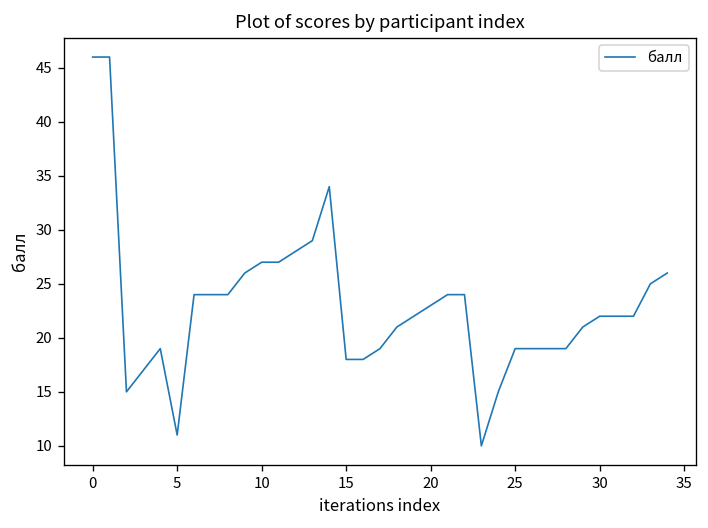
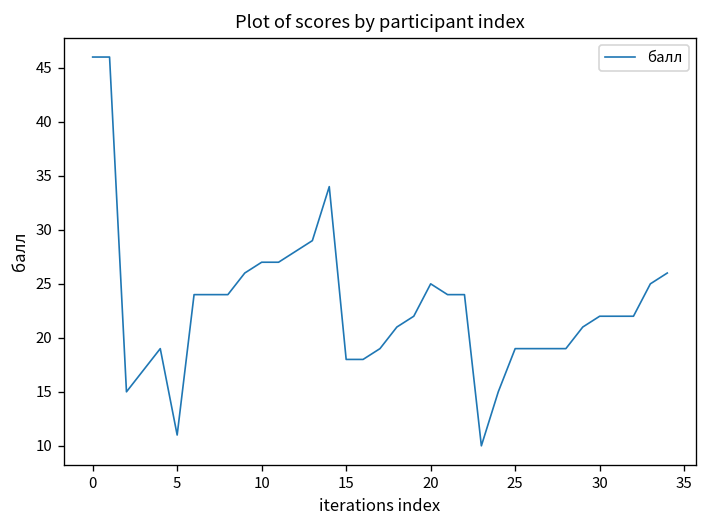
  {
    "0": 46,
    "5": 11,
    "10": 27,
    "15": 18,
-   "20": 23,
+   "20": 25,
    "25": 19,
    "30": 22
  }
